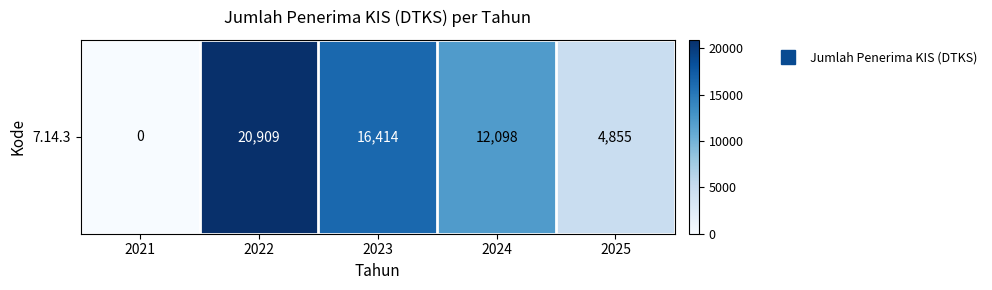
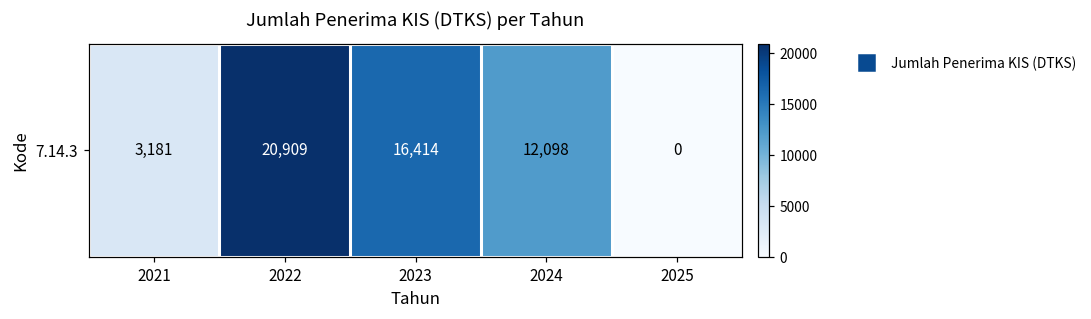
  {
    "7.14.3": {
-     "2021": "0",
+     "2021": "3,181",
      "2022": "20,909",
      "2023": "16,414",
      "2024": "12,098",
-     "2025": "4,855"
+     "2025": "0"
    }
  }
